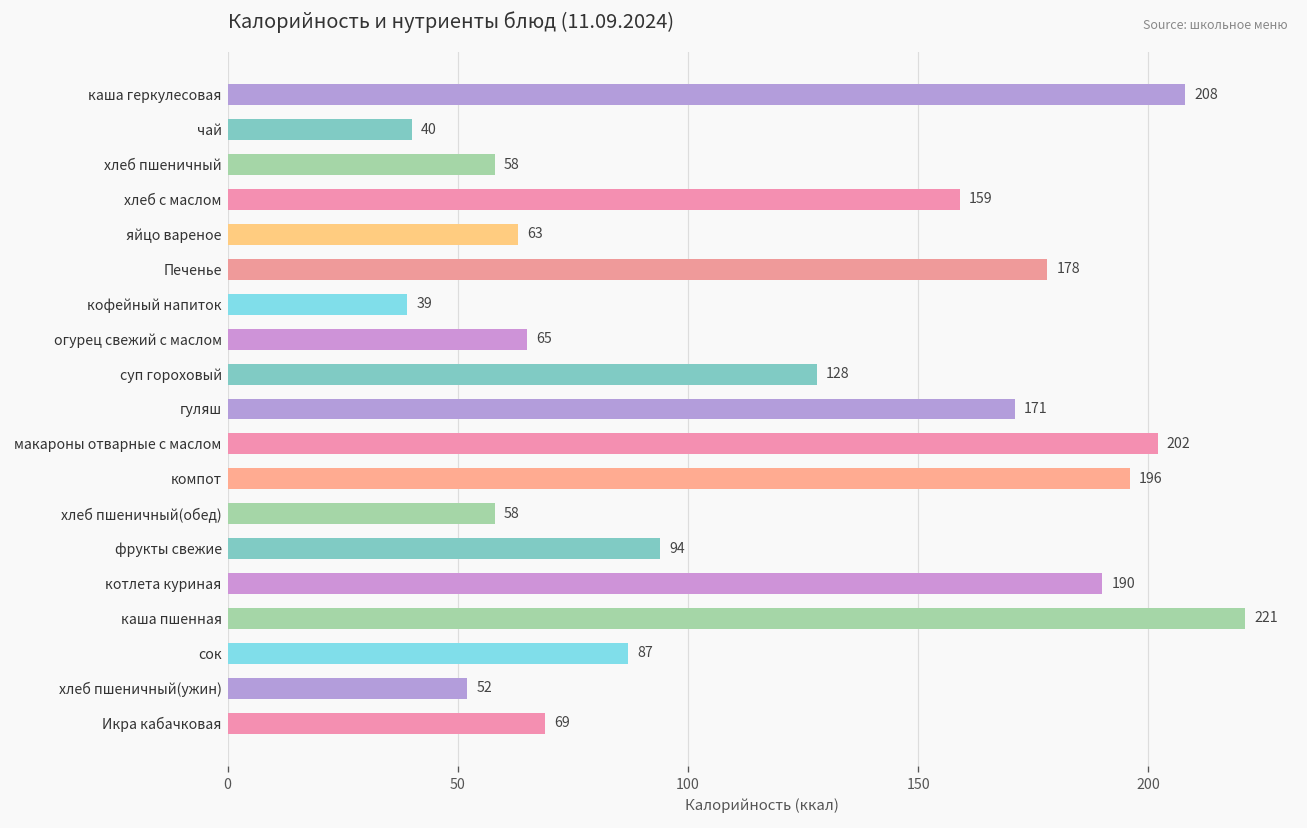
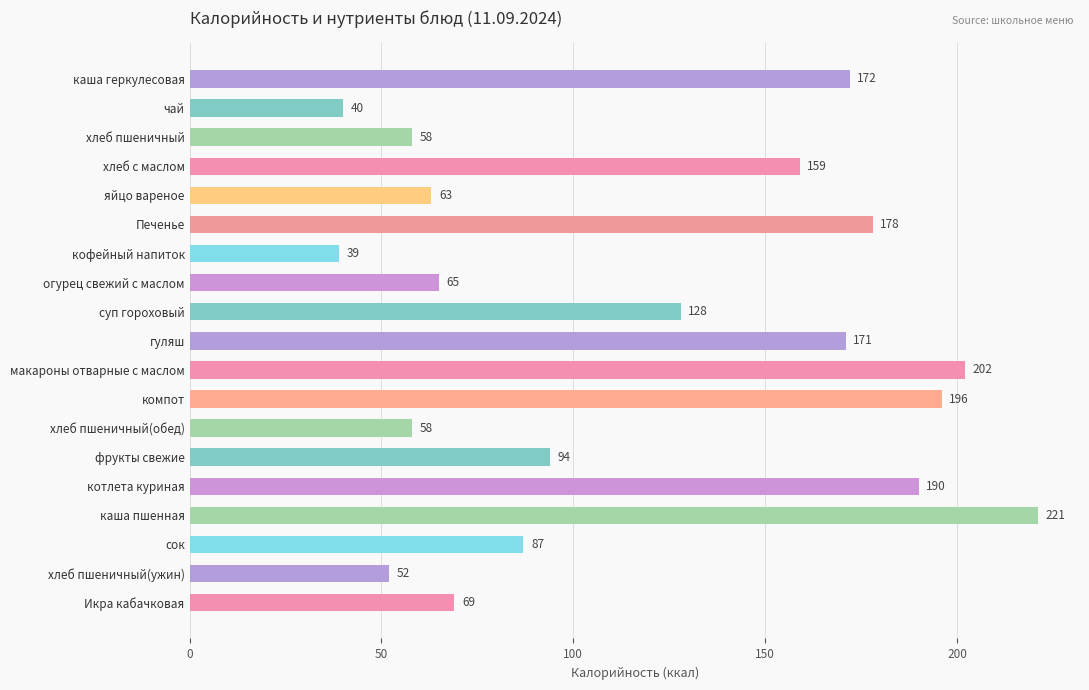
  {
-   "каша геркулесовая": 208,
+   "каша геркулесовая": 172,
    "чай": 40,
    "хлеб пшеничный": 58,
    "хлеб с маслом": 159,
    "яйцо вареное": 63,
    "Печенье": 178,
    "кофейный напиток": 39,
    "огурец свежий с маслом": 65,
    "суп гороховый": 128,
    "гуляш": 171,
    "макароны отварные с маслом": 202,
    "компот": 196,
    "хлеб пшеничный(обед)": 58,
    "фрукты свежие": 94,
    "котлета куриная": 190,
    "каша пшенная": 221,
    "сок": 87,
    "хлеб пшеничный(ужин)": 52,
    "Икра кабачковая": 69
  }
